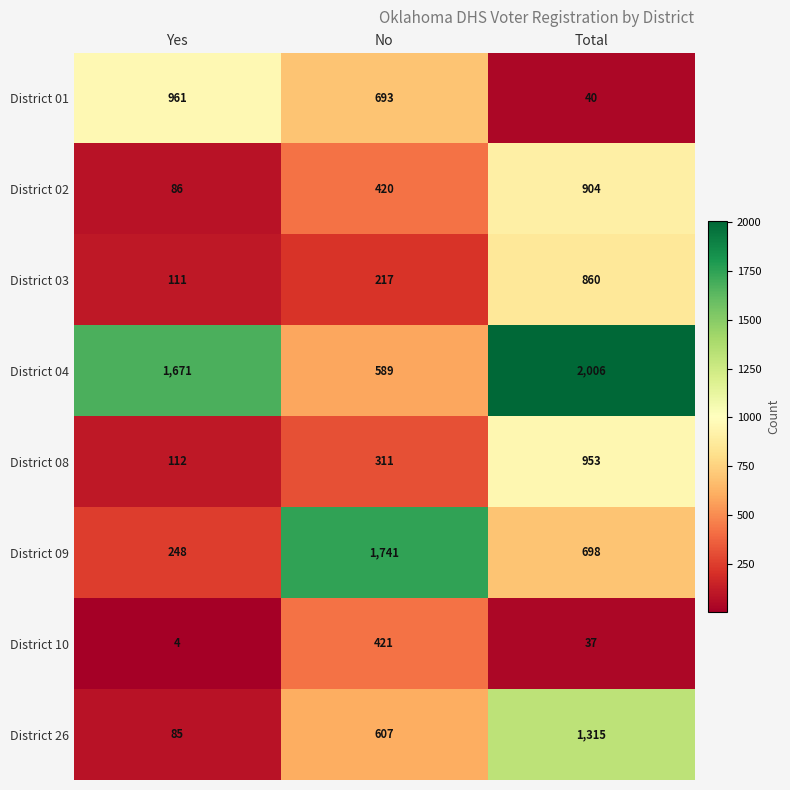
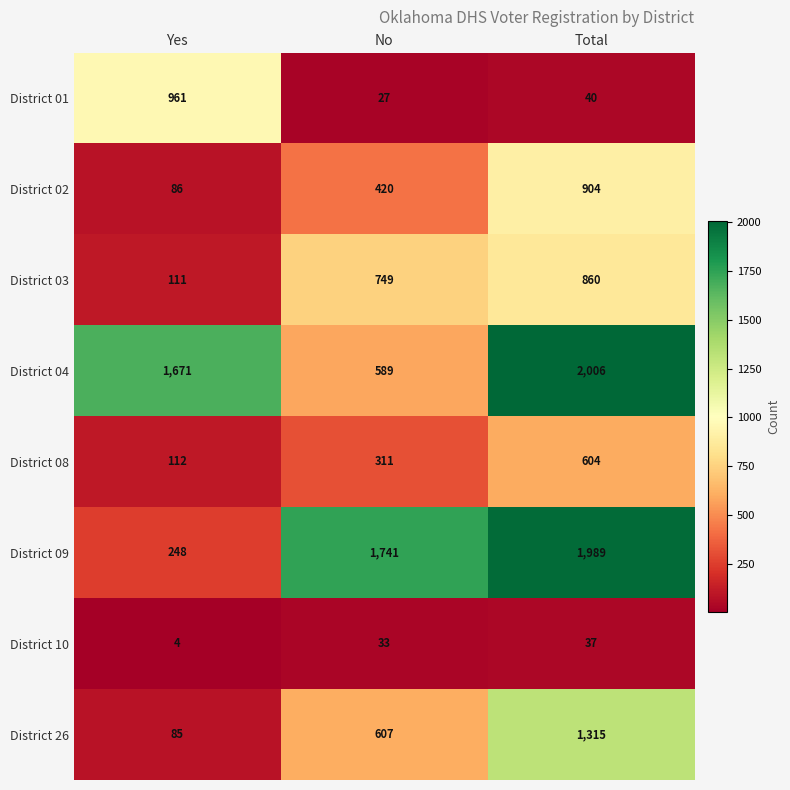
  {
    "District 01": {
      "Yes": "961",
-     "No": "693",
+     "No": "27",
      "Total": "40"
    },
    "District 02": {
      "Yes": "86",
      "No": "420",
      "Total": "904"
    },
    "District 03": {
      "Yes": "111",
-     "No": "217",
+     "No": "749",
      "Total": "860"
    },
    "District 04": {
      "Yes": "1,671",
      "No": "589",
      "Total": "2,006"
    },
    "District 08": {
      "Yes": "112",
      "No": "311",
-     "Total": "953"
+     "Total": "604"
    },
    "District 09": {
      "Yes": "248",
      "No": "1,741",
-     "Total": "698"
+     "Total": "1,989"
    },
    "District 10": {
      "Yes": "4",
-     "No": "421",
+     "No": "33",
      "Total": "37"
    },
    "District 26": {
      "Yes": "85",
      "No": "607",
      "Total": "1,315"
    }
  }
